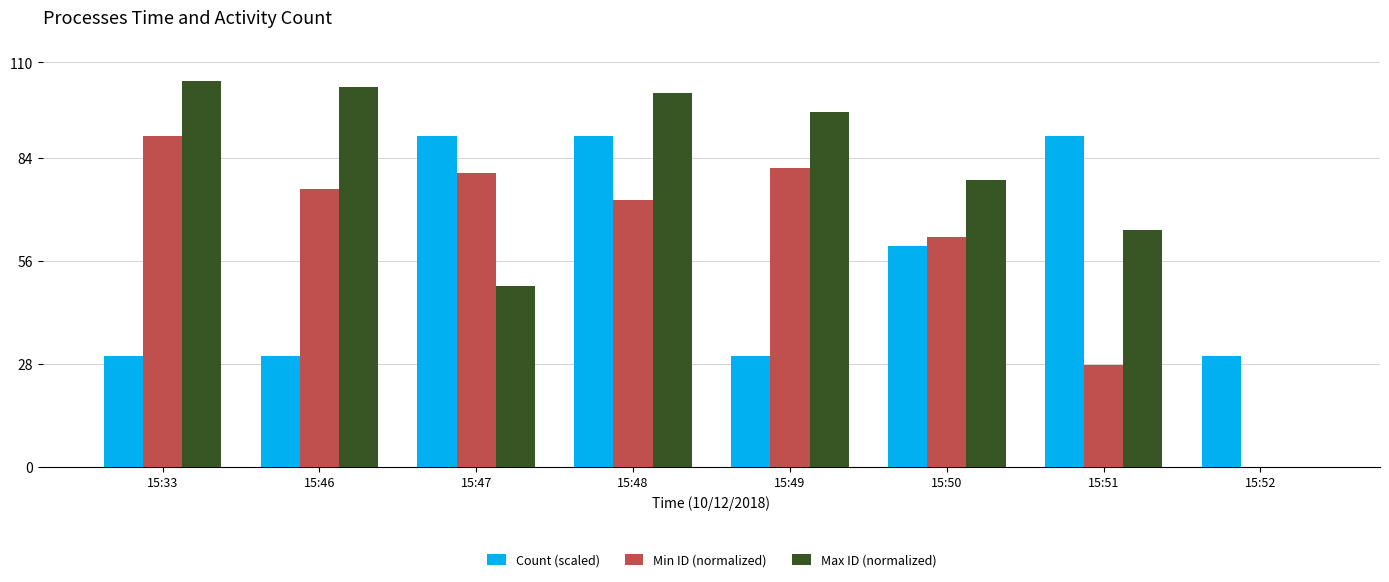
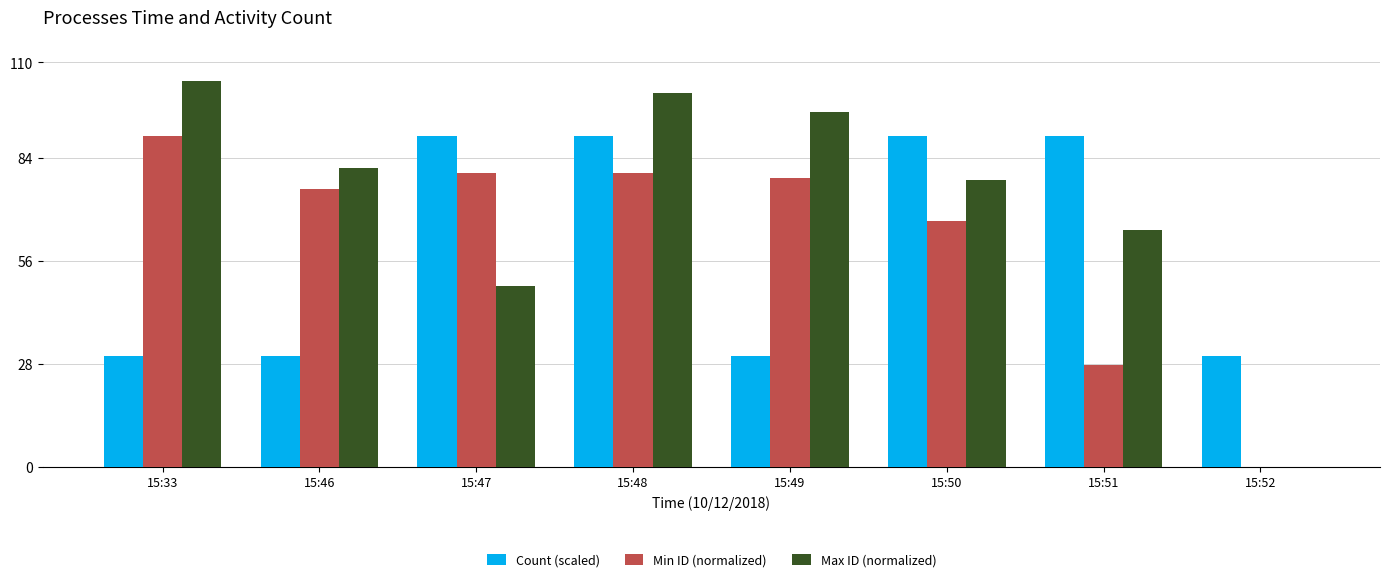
  {
    "Count (scaled)": {
      "15:33": 30,
      "15:46": 30,
      "15:47": 90,
      "15:48": 90,
      "15:49": 30,
-     "15:50": 60,
+     "15:50": 90,
      "15:51": 90,
      "15:52": 30
    },
    "Min ID (normalized)": {
      "15:33": 90,
      "15:46": 75,
      "15:47": 80,
-     "15:48": 73,
-     "15:49": 81,
-     "15:50": 62,
+     "15:48": 80,
+     "15:49": 78,
+     "15:50": 67,
      "15:51": 28,
      "15:52": 0
    },
    "Max ID (normalized)": {
      "15:33": 105,
-     "15:46": 103,
+     "15:46": 81,
      "15:47": 49,
      "15:48": 102,
      "15:49": 97,
      "15:50": 78,
      "15:51": 64,
      "15:52": 0
    }
  }
